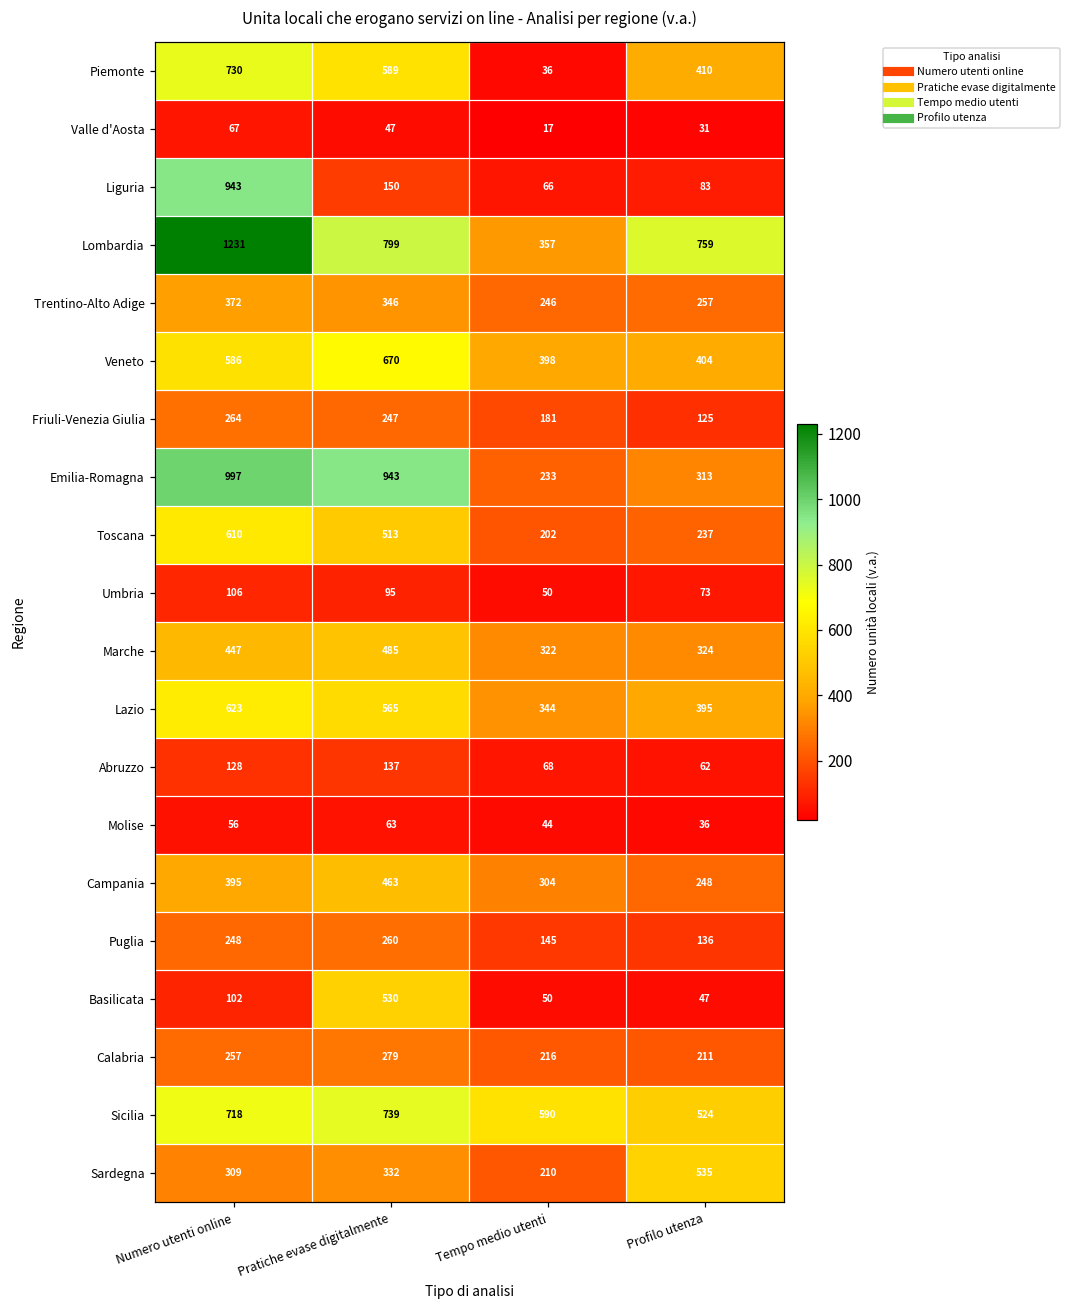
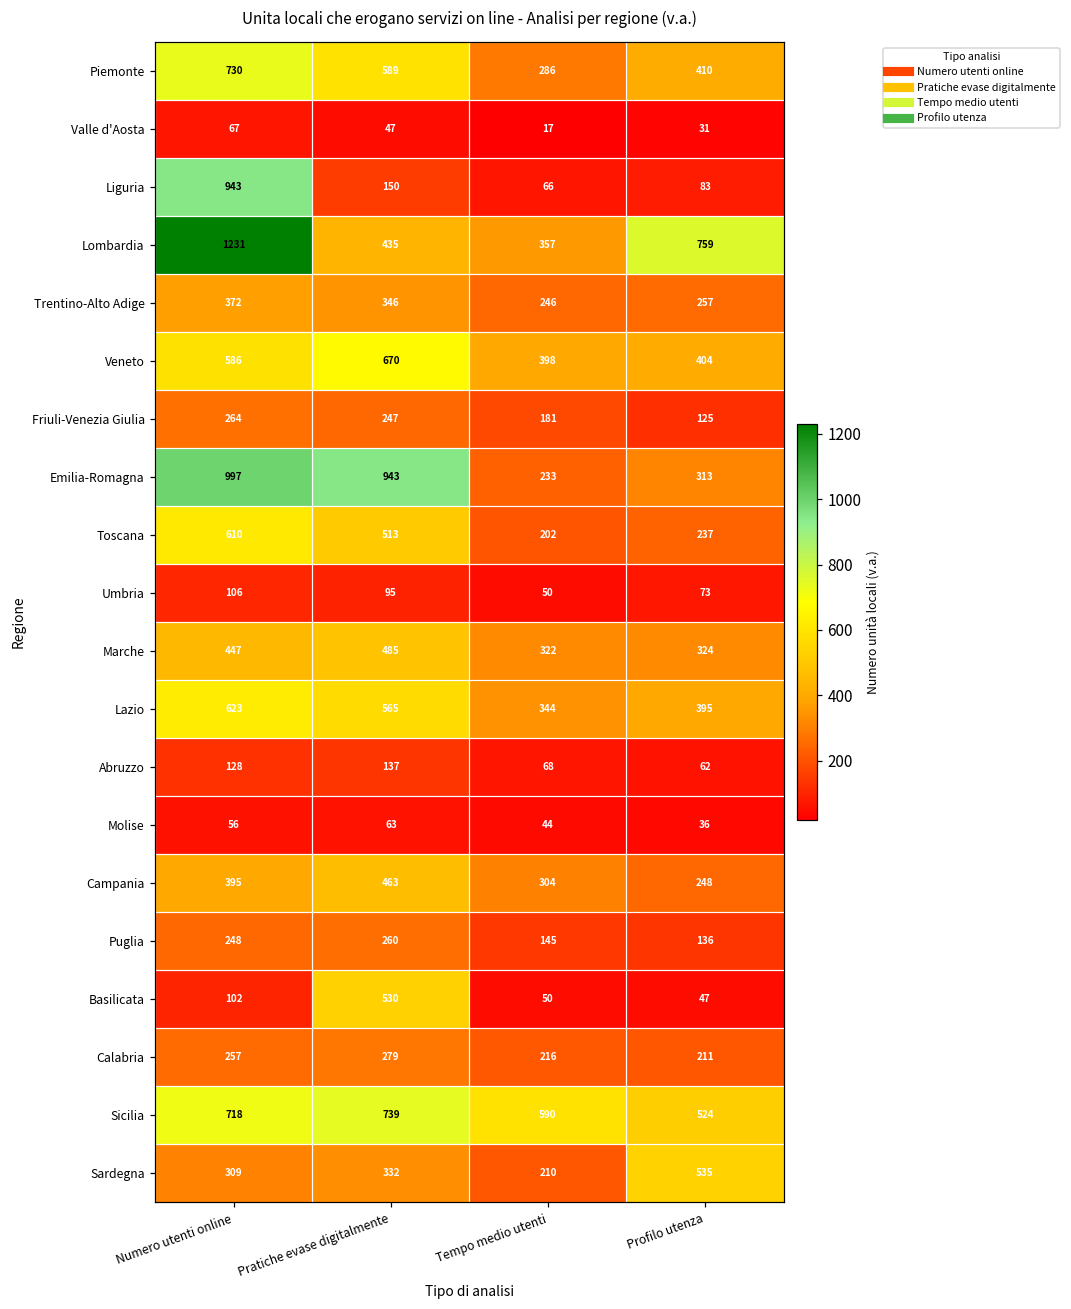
  {
    "Piemonte": {
      "Numero utenti online": 730,
      "Pratiche evase digitalmente": 589,
-     "Tempo medio utenti": 36,
+     "Tempo medio utenti": 286,
      "Profilo utenza": 410
    },
    "Valle d'Aosta": {
      "Numero utenti online": 67,
      "Pratiche evase digitalmente": 47,
      "Tempo medio utenti": 17,
      "Profilo utenza": 31
    },
    "Liguria": {
      "Numero utenti online": 943,
      "Pratiche evase digitalmente": 150,
      "Tempo medio utenti": 66,
      "Profilo utenza": 83
    },
    "Lombardia": {
      "Numero utenti online": 1231,
-     "Pratiche evase digitalmente": 799,
+     "Pratiche evase digitalmente": 435,
      "Tempo medio utenti": 357,
      "Profilo utenza": 759
    },
    "Trentino-Alto Adige": {
      "Numero utenti online": 372,
      "Pratiche evase digitalmente": 346,
      "Tempo medio utenti": 246,
      "Profilo utenza": 257
    },
    "Veneto": {
      "Numero utenti online": 586,
      "Pratiche evase digitalmente": 670,
      "Tempo medio utenti": 398,
      "Profilo utenza": 404
    },
    "Friuli-Venezia Giulia": {
      "Numero utenti online": 264,
      "Pratiche evase digitalmente": 247,
      "Tempo medio utenti": 181,
      "Profilo utenza": 125
    },
    "Emilia-Romagna": {
      "Numero utenti online": 997,
      "Pratiche evase digitalmente": 943,
      "Tempo medio utenti": 233,
      "Profilo utenza": 313
    },
    "Toscana": {
      "Numero utenti online": 610,
      "Pratiche evase digitalmente": 513,
      "Tempo medio utenti": 202,
      "Profilo utenza": 237
    },
    "Umbria": {
      "Numero utenti online": 106,
      "Pratiche evase digitalmente": 95,
      "Tempo medio utenti": 50,
      "Profilo utenza": 73
    },
    "Marche": {
      "Numero utenti online": 447,
      "Pratiche evase digitalmente": 485,
      "Tempo medio utenti": 322,
      "Profilo utenza": 324
    },
    "Lazio": {
      "Numero utenti online": 623,
      "Pratiche evase digitalmente": 565,
      "Tempo medio utenti": 344,
      "Profilo utenza": 395
    },
    "Abruzzo": {
      "Numero utenti online": 128,
      "Pratiche evase digitalmente": 137,
      "Tempo medio utenti": 68,
      "Profilo utenza": 62
    },
    "Molise": {
      "Numero utenti online": 56,
      "Pratiche evase digitalmente": 63,
      "Tempo medio utenti": 44,
      "Profilo utenza": 36
    },
    "Campania": {
      "Numero utenti online": 395,
      "Pratiche evase digitalmente": 463,
      "Tempo medio utenti": 304,
      "Profilo utenza": 248
    },
    "Puglia": {
      "Numero utenti online": 248,
      "Pratiche evase digitalmente": 260,
      "Tempo medio utenti": 145,
      "Profilo utenza": 136
    },
    "Basilicata": {
      "Numero utenti online": 102,
      "Pratiche evase digitalmente": 530,
      "Tempo medio utenti": 50,
      "Profilo utenza": 47
    },
    "Calabria": {
      "Numero utenti online": 257,
      "Pratiche evase digitalmente": 279,
      "Tempo medio utenti": 216,
      "Profilo utenza": 211
    },
    "Sicilia": {
      "Numero utenti online": 718,
      "Pratiche evase digitalmente": 739,
      "Tempo medio utenti": 590,
      "Profilo utenza": 524
    },
    "Sardegna": {
      "Numero utenti online": 309,
      "Pratiche evase digitalmente": 332,
      "Tempo medio utenti": 210,
      "Profilo utenza": 535
    }
  }
